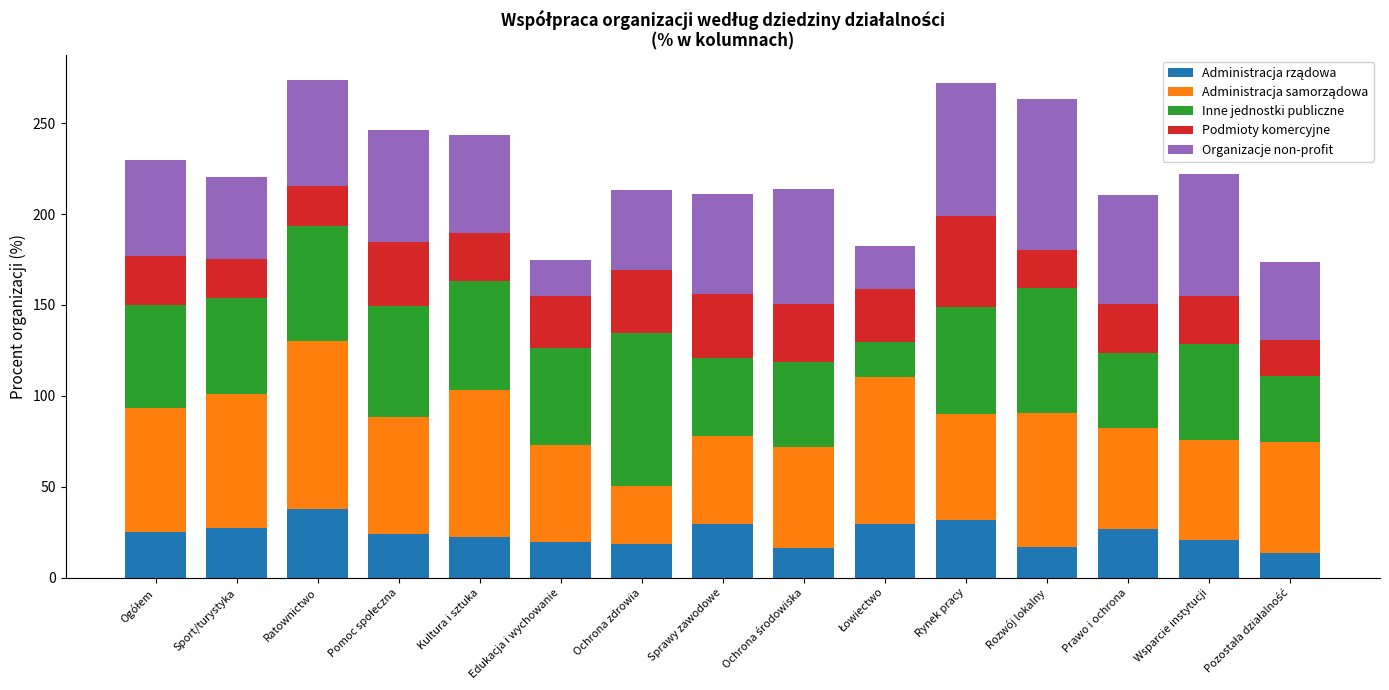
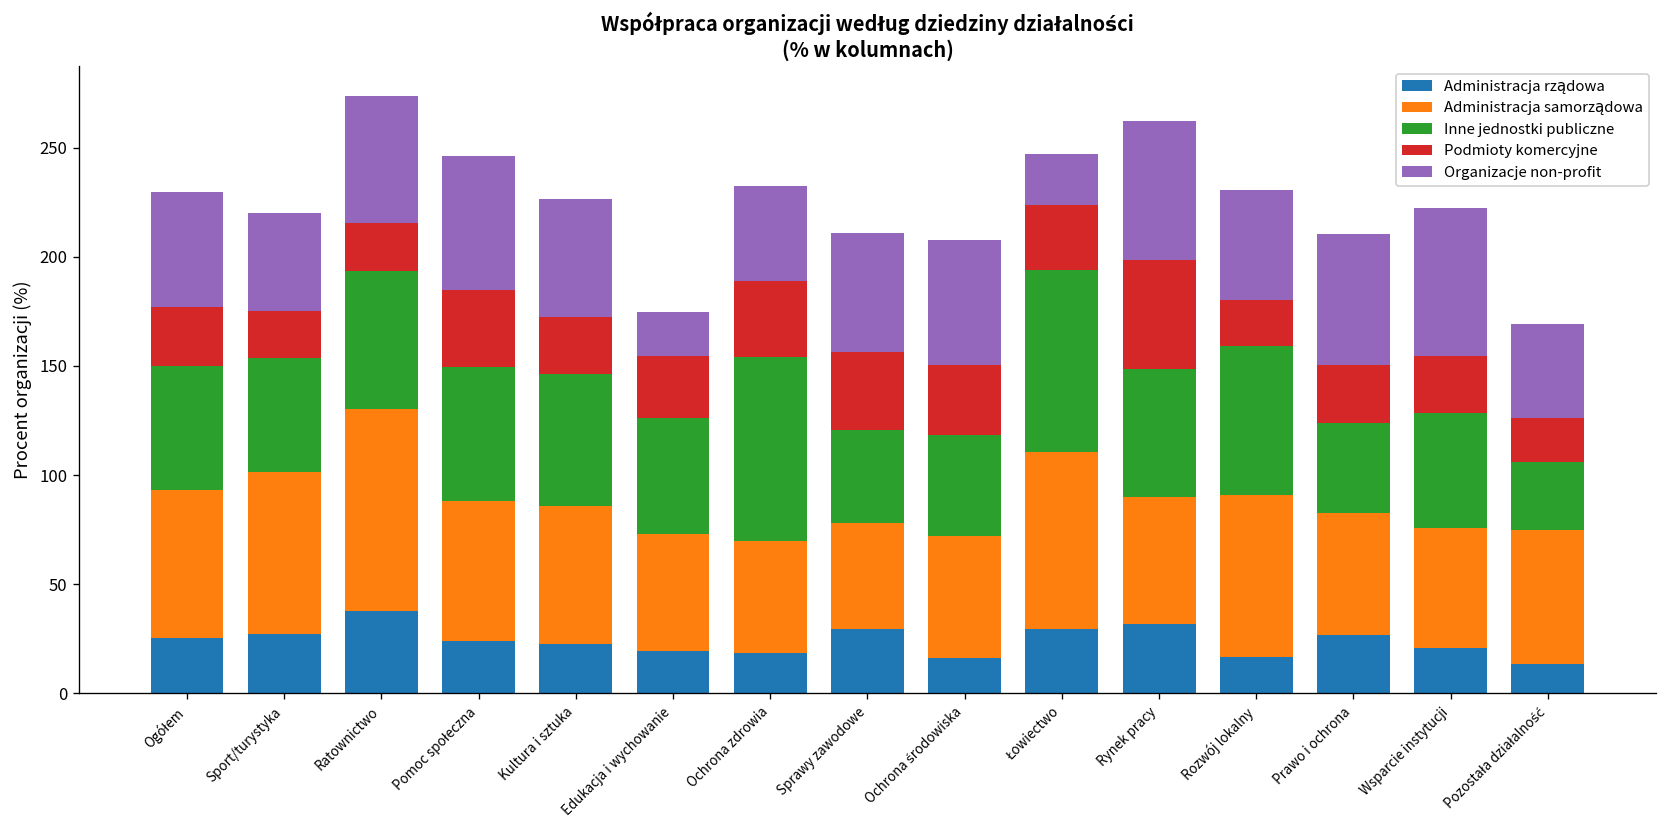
  {
    "Administracja rządowa": {
      "Ogółem": 25,
      "Sport/turystyka": 27,
      "Ratownictwo": 38,
      "Pomoc społeczna": 24,
      "Kultura i sztuka": 23,
      "Edukacja i wychowanie": 20,
      "Ochrona zdrowia": 19,
      "Sprawy zawodowe": 30,
      "Ochrona środowiska": 16,
      "Łowiectwo": 29,
      "Rynek pracy": 32,
      "Rozwój lokalny": 17,
      "Prawo i ochrona": 27,
      "Wsparcie instytucji": 21,
      "Pozostała działalność": 13
    },
    "Administracja samorządowa": {
      "Ogółem": 68,
      "Sport/turystyka": 74,
      "Ratownictwo": 93,
      "Pomoc społeczna": 64,
-     "Kultura i sztuka": 80,
+     "Kultura i sztuka": 63,
      "Edukacja i wychowanie": 54,
-     "Ochrona zdrowia": 32,
+     "Ochrona zdrowia": 51,
      "Sprawy zawodowe": 48,
      "Ochrona środowiska": 56,
      "Łowiectwo": 81,
      "Rynek pracy": 58,
      "Rozwój lokalny": 74,
      "Prawo i ochrona": 56,
      "Wsparcie instytucji": 55,
      "Pozostała działalność": 62
    },
    "Inne jednostki publiczne": {
      "Ogółem": 56,
      "Sport/turystyka": 53,
      "Ratownictwo": 63,
      "Pomoc społeczna": 62,
      "Kultura i sztuka": 60,
      "Edukacja i wychowanie": 53,
      "Ochrona zdrowia": 84,
      "Sprawy zawodowe": 43,
      "Ochrona środowiska": 46,
-     "Łowiectwo": 19,
+     "Łowiectwo": 84,
      "Rynek pracy": 59,
      "Rozwój lokalny": 68,
      "Prawo i ochrona": 41,
      "Wsparcie instytucji": 53,
-     "Pozostała działalność": 36
+     "Pozostała działalność": 31
    },
    "Podmioty komercyjne": {
      "Ogółem": 27,
      "Sport/turystyka": 21,
      "Ratownictwo": 22,
      "Pomoc społeczna": 35,
      "Kultura i sztuka": 26,
      "Edukacja i wychowanie": 29,
      "Ochrona zdrowia": 35,
      "Sprawy zawodowe": 35,
      "Ochrona środowiska": 32,
      "Łowiectwo": 30,
      "Rynek pracy": 50,
      "Rozwój lokalny": 21,
      "Prawo i ochrona": 27,
      "Wsparcie instytucji": 26,
      "Pozostała działalność": 20
    },
    "Organizacje non-profit": {
      "Ogółem": 52,
      "Sport/turystyka": 45,
      "Ratownictwo": 58,
      "Pomoc społeczna": 62,
      "Kultura i sztuka": 54,
      "Edukacja i wychowanie": 20,
      "Ochrona zdrowia": 44,
      "Sprawy zawodowe": 55,
-     "Ochrona środowiska": 63,
+     "Ochrona środowiska": 57,
      "Łowiectwo": 23,
-     "Rynek pracy": 74,
-     "Rozwój lokalny": 83,
+     "Rynek pracy": 64,
+     "Rozwój lokalny": 51,
      "Prawo i ochrona": 60,
      "Wsparcie instytucji": 67,
      "Pozostała działalność": 43
    }
  }
